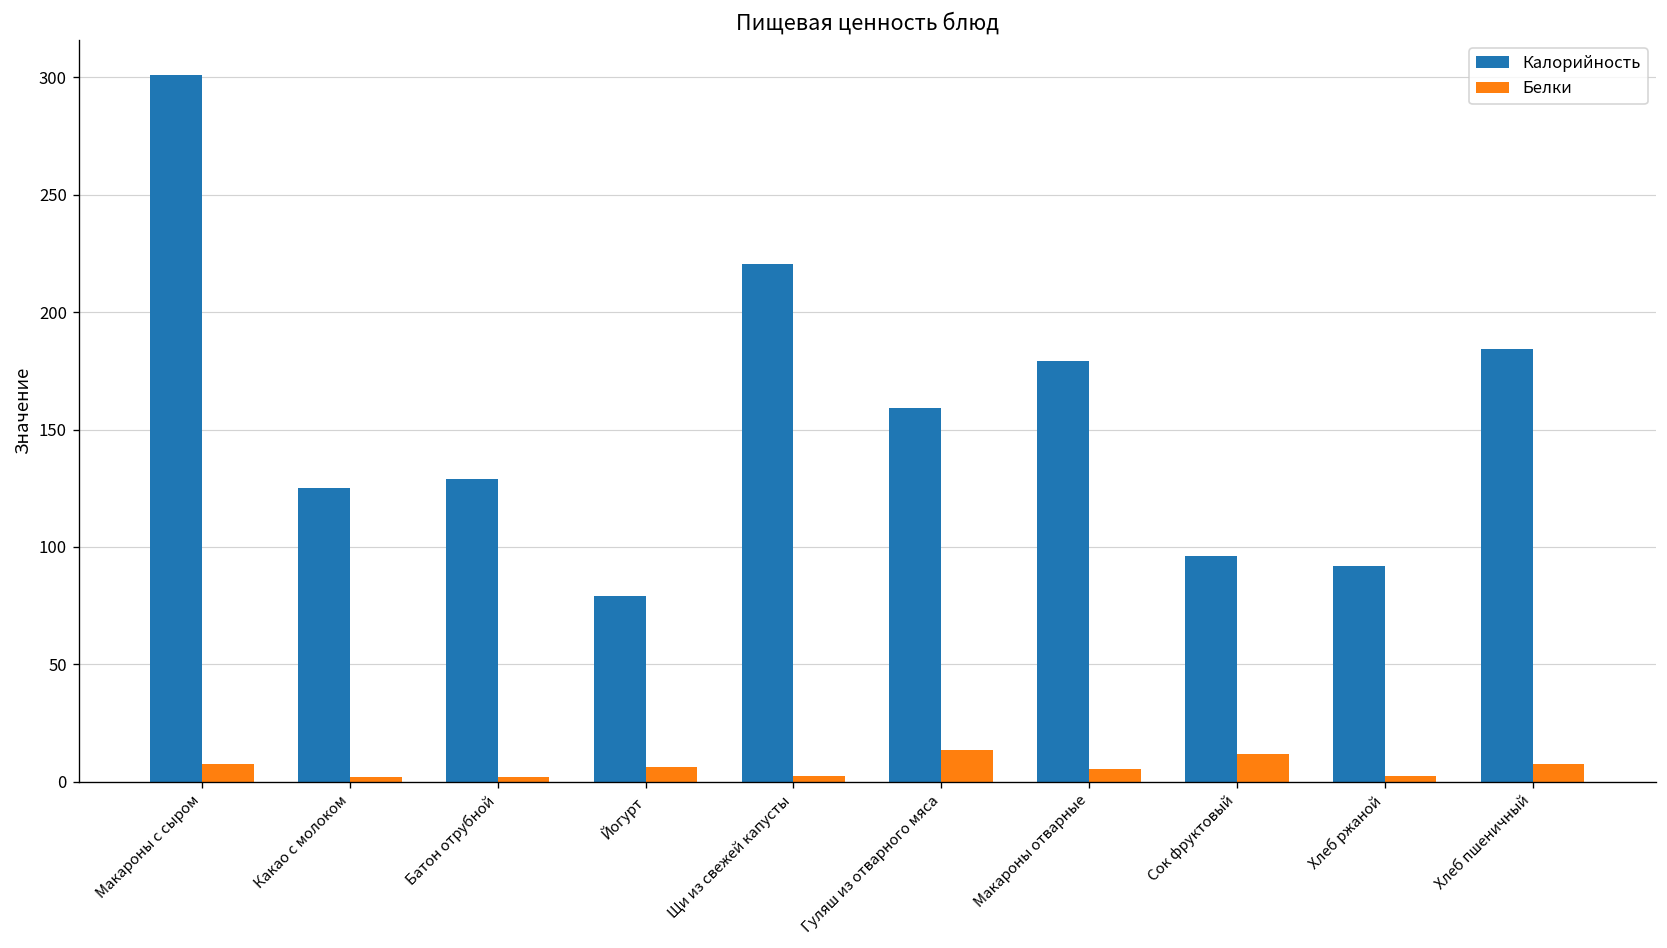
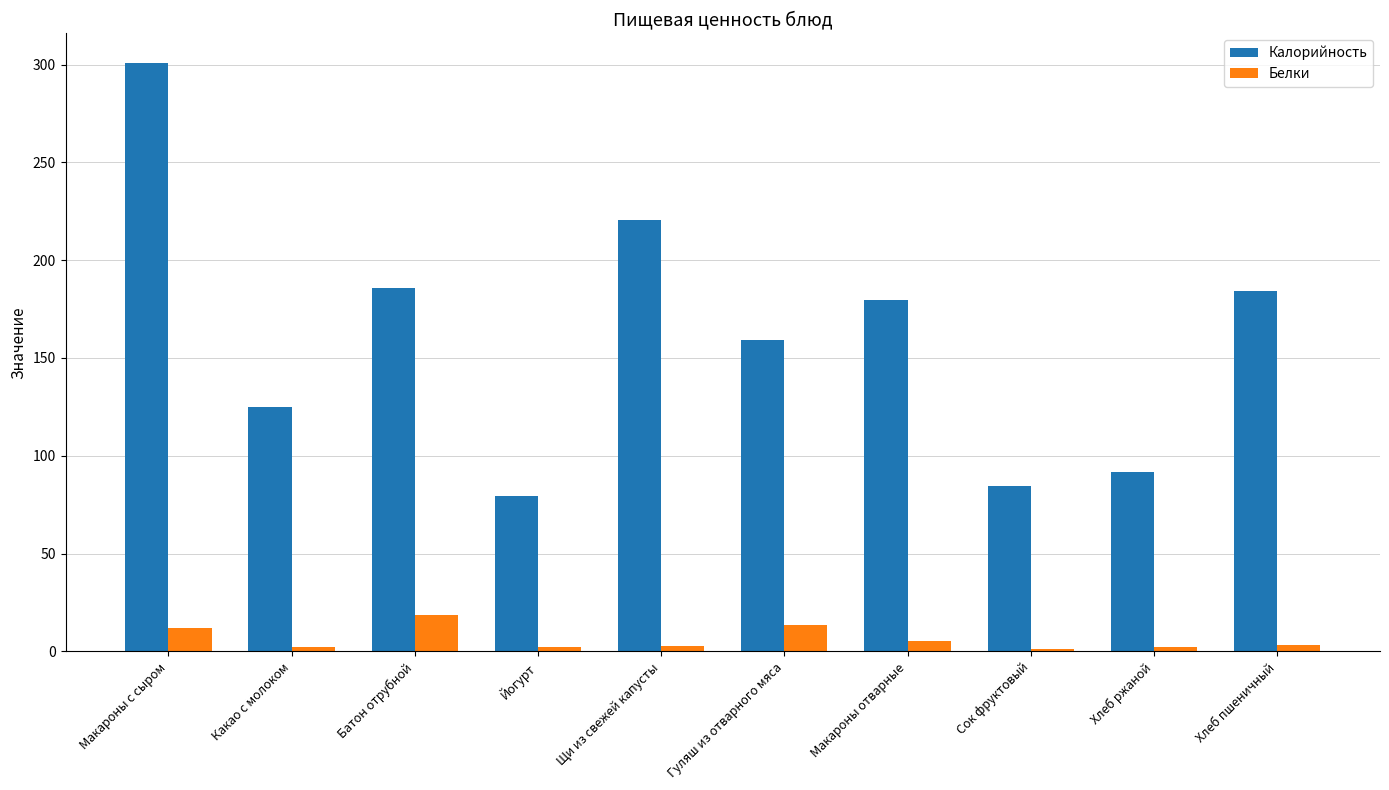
  {
    "Калорийность": {
      "Макароны с сыром": 301,
      "Какао с молоком": 125,
-     "Батон отрубной": 129,
+     "Батон отрубной": 186,
      "Йогурт": 79,
      "Щи из свежей капусты": 220,
      "Гуляш из отварного мяса": 159,
      "Макароны отварные": 179,
-     "Сок фруктовый": 96,
+     "Сок фруктовый": 85,
      "Хлеб ржаной": 92,
      "Хлеб пшеничный": 184
    },
    "Белки": {
-     "Макароны с сыром": 8,
+     "Макароны с сыром": 12,
      "Какао с молоком": 2,
-     "Батон отрубной": 2,
-     "Йогурт": 6,
+     "Батон отрубной": 18,
+     "Йогурт": 2,
      "Щи из свежей капусты": 3,
      "Гуляш из отварного мяса": 13,
      "Макароны отварные": 6,
-     "Сок фруктовый": 12,
+     "Сок фруктовый": 1,
      "Хлеб ржаной": 2,
-     "Хлеб пшеничный": 8
+     "Хлеб пшеничный": 3
    }
  }
